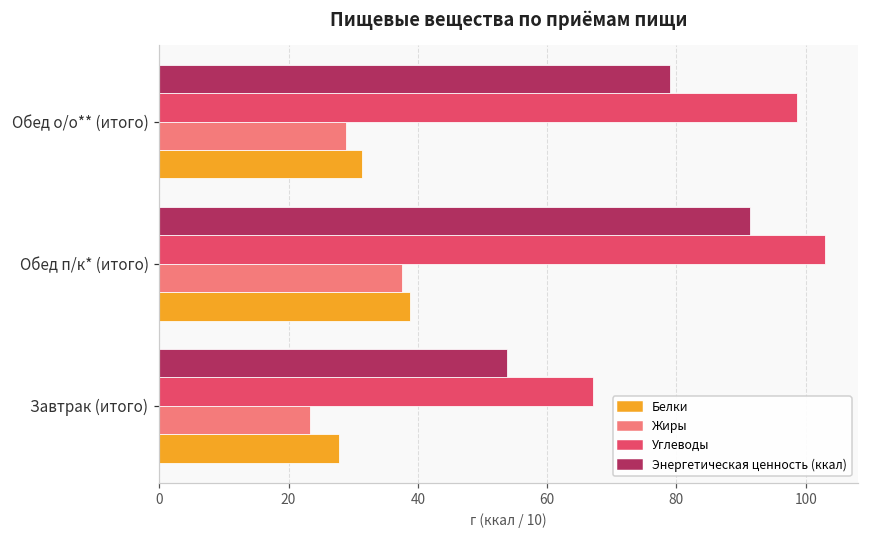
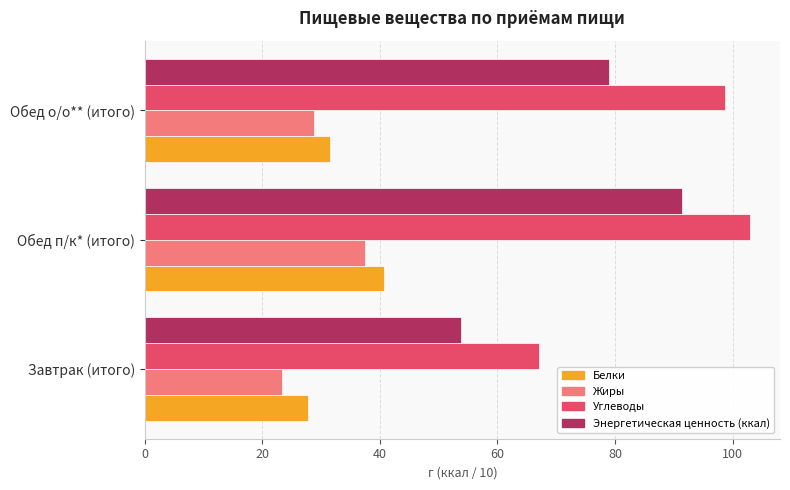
  {
    "Белки": {
      "Обед о/о** (итого)": 31,
-     "Обед п/к* (итого)": 39,
+     "Обед п/к* (итого)": 41,
      "Завтрак (итого)": 28
    },
    "Энергетическая ценность (ккал)": {
      "Обед о/о** (итого)": 79,
      "Обед п/к* (итого)": 91,
      "Завтрак (итого)": 54
    }
  }
